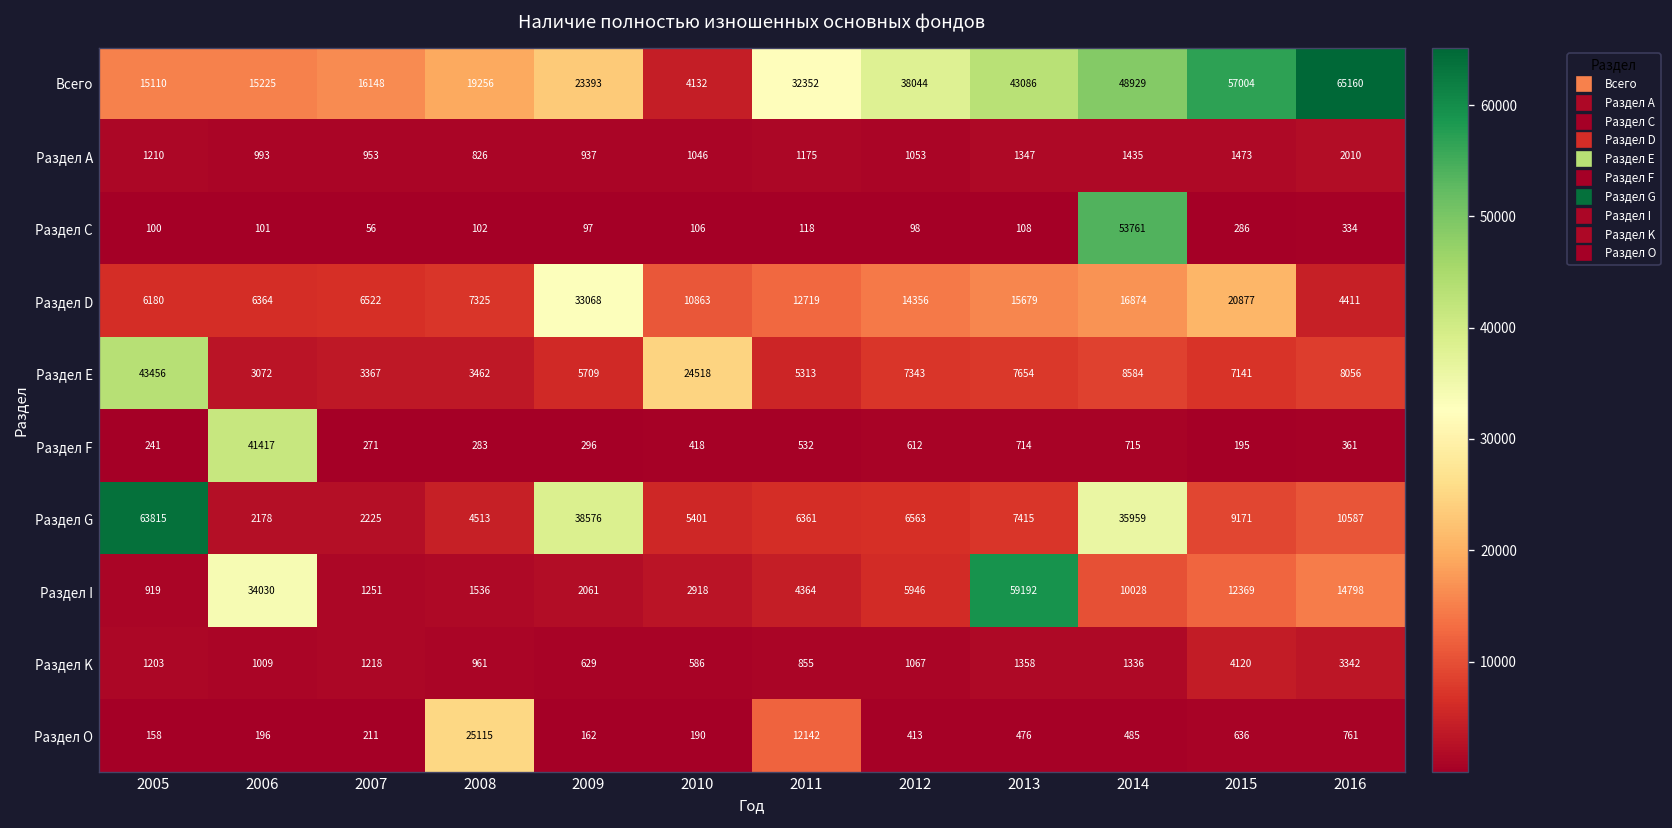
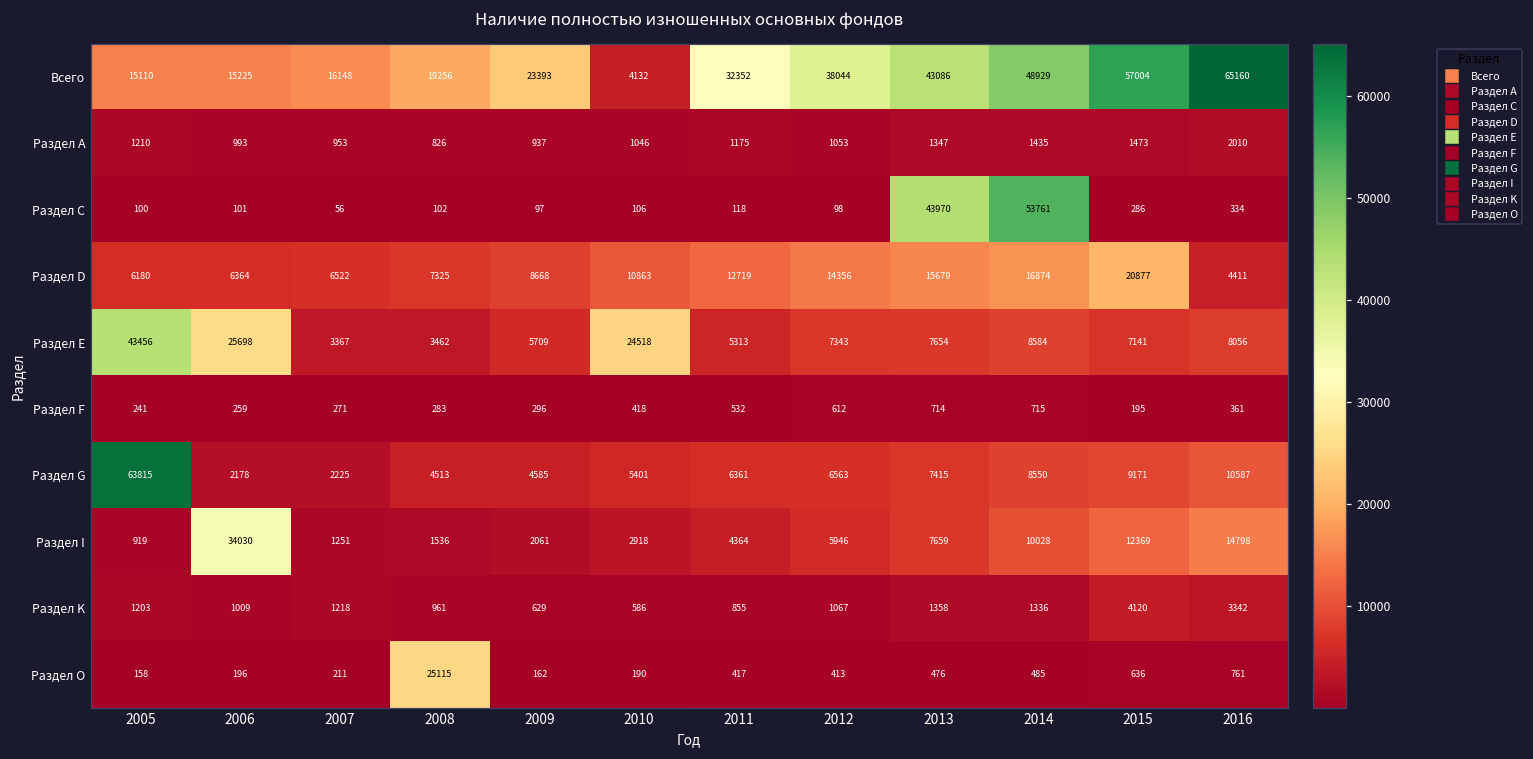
  {
    "Всего": {
      "2005": 15110,
      "2006": 15225,
      "2007": 16148,
      "2008": 19256,
      "2009": 23393,
      "2010": 4132,
      "2011": 32352,
      "2012": 38044,
      "2013": 43086,
      "2014": 48929,
      "2015": 57004,
      "2016": 65160
    },
    "Раздел А": {
      "2005": 1210,
      "2006": 993,
      "2007": 953,
      "2008": 826,
      "2009": 937,
      "2010": 1046,
      "2011": 1175,
      "2012": 1053,
      "2013": 1347,
      "2014": 1435,
      "2015": 1473,
      "2016": 2010
    },
    "Раздел С": {
      "2005": 100,
      "2006": 101,
      "2007": 56,
      "2008": 102,
      "2009": 97,
      "2010": 106,
      "2011": 118,
      "2012": 98,
-     "2013": 108,
+     "2013": 43970,
      "2014": 53761,
      "2015": 286,
      "2016": 334
    },
    "Раздел D": {
      "2005": 6180,
      "2006": 6364,
      "2007": 6522,
      "2008": 7325,
-     "2009": 33068,
+     "2009": 8668,
      "2010": 10863,
      "2011": 12719,
      "2012": 14356,
      "2013": 15679,
      "2014": 16874,
      "2015": 20877,
      "2016": 4411
    },
    "Раздел Е": {
      "2005": 43456,
-     "2006": 3072,
+     "2006": 25698,
      "2007": 3367,
      "2008": 3462,
      "2009": 5709,
      "2010": 24518,
      "2011": 5313,
      "2012": 7343,
      "2013": 7654,
      "2014": 8584,
      "2015": 7141,
      "2016": 8056
    },
    "Раздел F": {
      "2005": 241,
-     "2006": 41417,
+     "2006": 259,
      "2007": 271,
      "2008": 283,
      "2009": 296,
      "2010": 418,
      "2011": 532,
      "2012": 612,
      "2013": 714,
      "2014": 715,
      "2015": 195,
      "2016": 361
    },
    "Раздел G": {
      "2005": 63815,
      "2006": 2178,
      "2007": 2225,
      "2008": 4513,
-     "2009": 38576,
+     "2009": 4585,
      "2010": 5401,
      "2011": 6361,
      "2012": 6563,
      "2013": 7415,
-     "2014": 35959,
+     "2014": 8550,
      "2015": 9171,
      "2016": 10587
    },
    "Раздел I": {
      "2005": 919,
      "2006": 34030,
      "2007": 1251,
      "2008": 1536,
      "2009": 2061,
      "2010": 2918,
      "2011": 4364,
      "2012": 5946,
-     "2013": 59192,
+     "2013": 7659,
      "2014": 10028,
      "2015": 12369,
      "2016": 14798
    },
    "Раздел K": {
      "2005": 1203,
      "2006": 1009,
      "2007": 1218,
      "2008": 961,
      "2009": 629,
      "2010": 586,
      "2011": 855,
      "2012": 1067,
      "2013": 1358,
      "2014": 1336,
      "2015": 4120,
      "2016": 3342
    },
    "Раздел O": {
      "2005": 158,
      "2006": 196,
      "2007": 211,
      "2008": 25115,
      "2009": 162,
      "2010": 190,
-     "2011": 12142,
+     "2011": 417,
      "2012": 413,
      "2013": 476,
      "2014": 485,
      "2015": 636,
      "2016": 761
    }
  }
